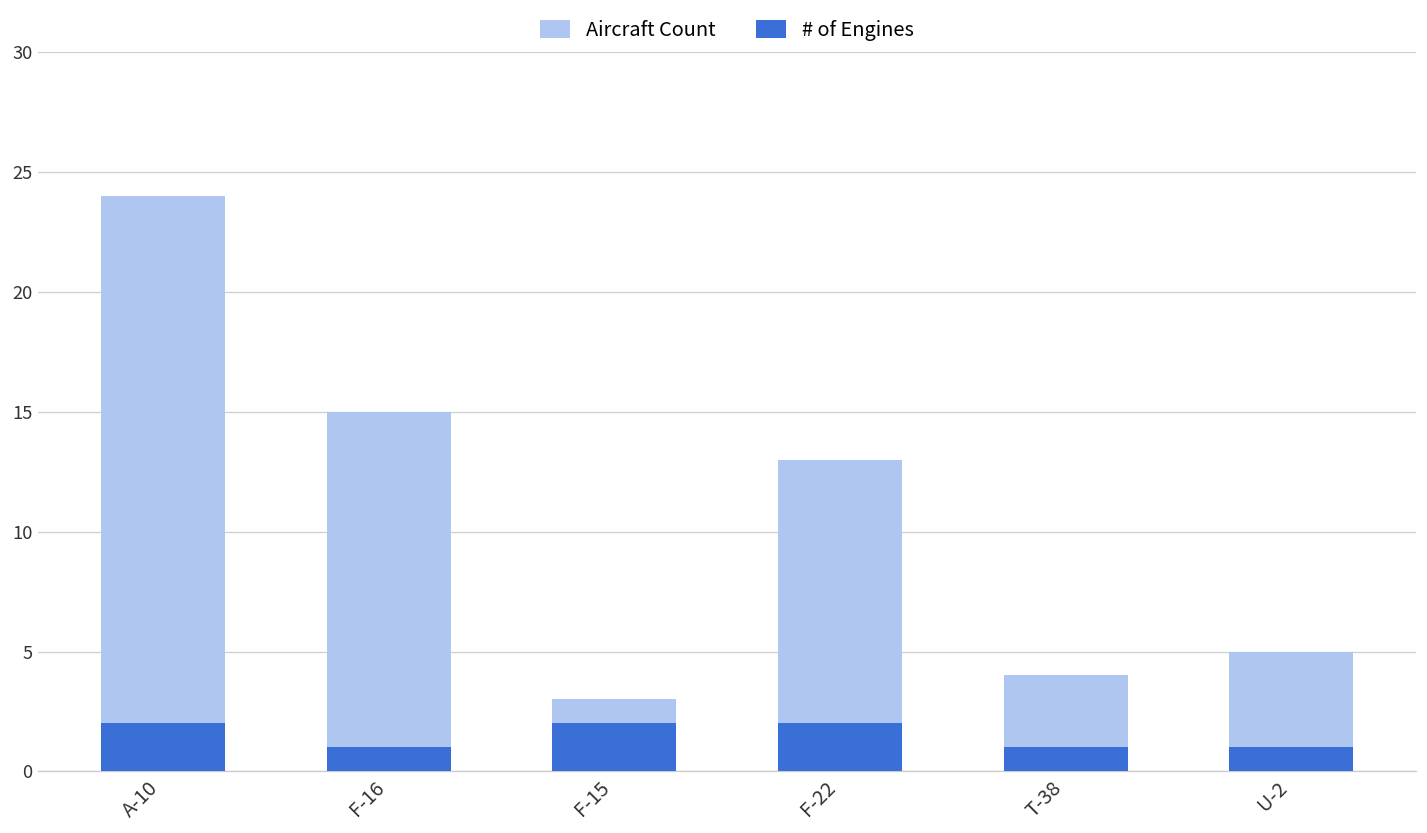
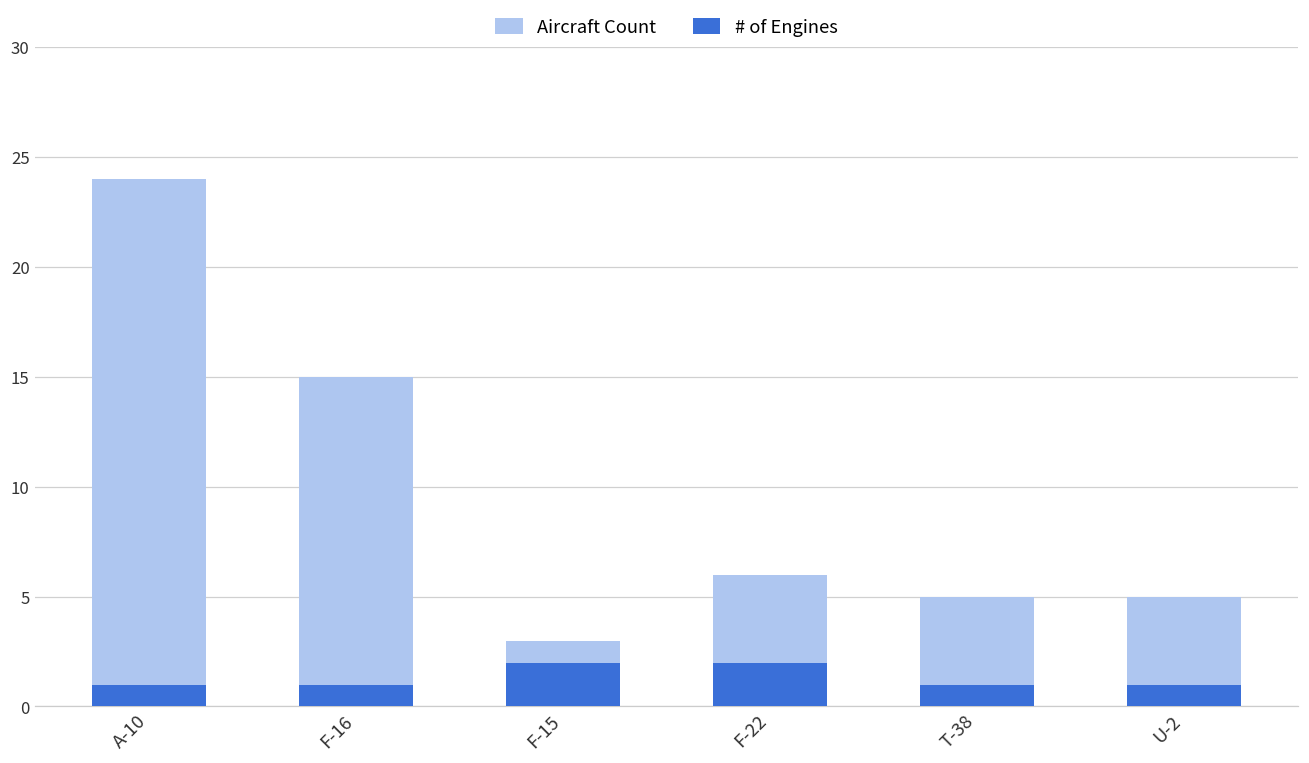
  {
    "Aircraft Count": {
      "A-10": 24,
      "F-16": 15,
      "F-15": 3,
-     "F-22": 13,
-     "T-38": 4,
+     "F-22": 6,
+     "T-38": 5,
      "U-2": 5
    },
    "# of Engines": {
-     "A-10": 2
+     "A-10": 1
    }
  }
